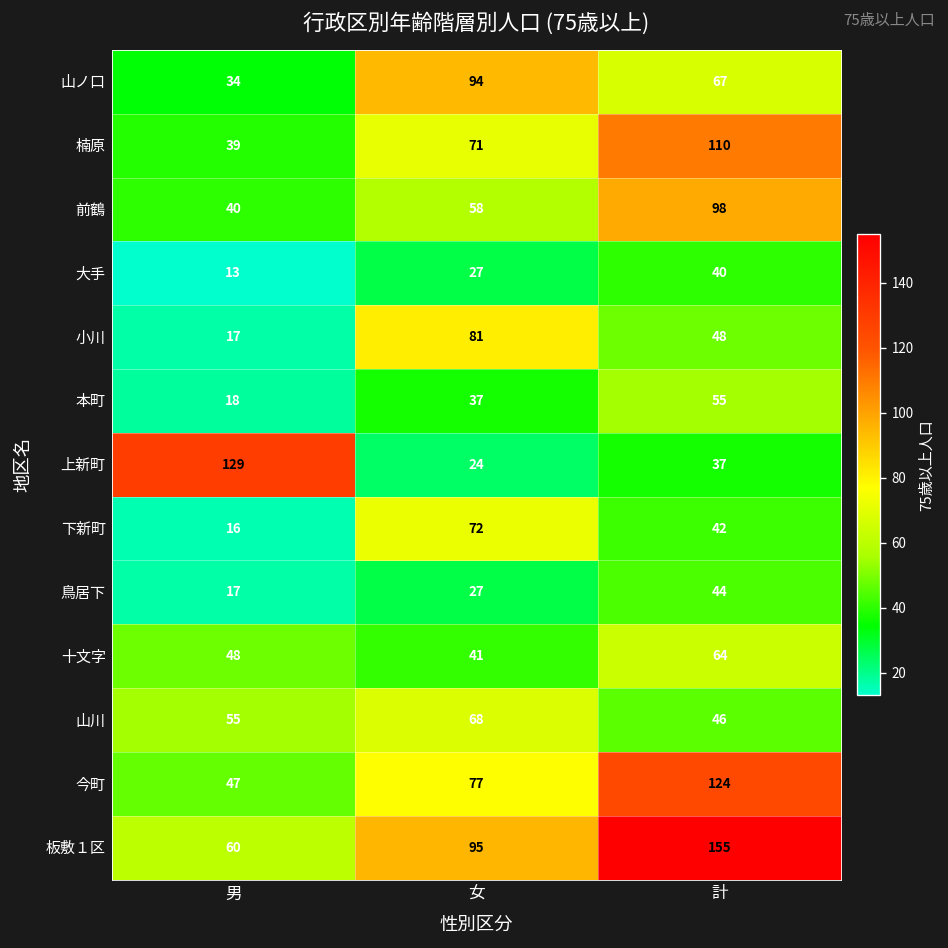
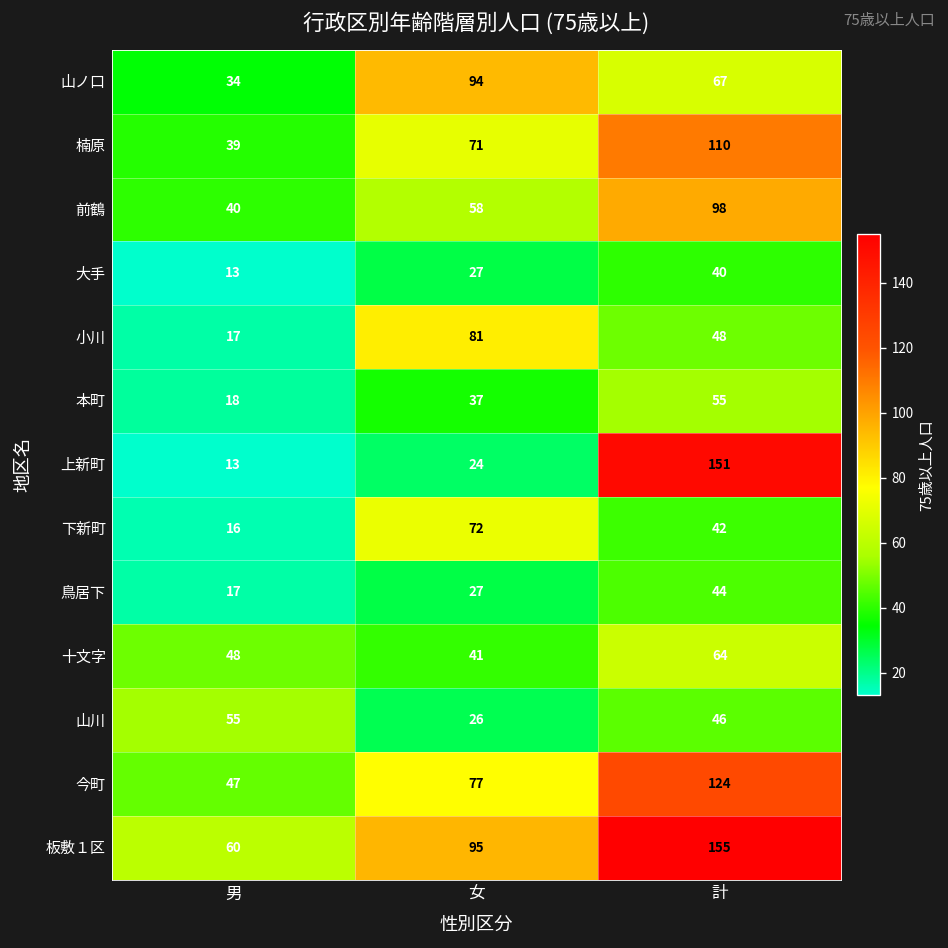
  {
    "山ノ口": {
      "男": 34,
      "女": 94,
      "計": 67
    },
    "楠原": {
      "男": 39,
      "女": 71,
      "計": 110
    },
    "前鶴": {
      "男": 40,
      "女": 58,
      "計": 98
    },
    "大手": {
      "男": 13,
      "女": 27,
      "計": 40
    },
    "小川": {
      "男": 17,
      "女": 81,
      "計": 48
    },
    "本町": {
      "男": 18,
      "女": 37,
      "計": 55
    },
    "上新町": {
-     "男": 129,
+     "男": 13,
      "女": 24,
-     "計": 37
+     "計": 151
    },
    "下新町": {
      "男": 16,
      "女": 72,
      "計": 42
    },
    "鳥居下": {
      "男": 17,
      "女": 27,
      "計": 44
    },
    "十文字": {
      "男": 48,
      "女": 41,
      "計": 64
    },
    "山川": {
      "男": 55,
-     "女": 68,
+     "女": 26,
      "計": 46
    },
    "今町": {
      "男": 47,
      "女": 77,
      "計": 124
    },
    "板敷１区": {
      "男": 60,
      "女": 95,
      "計": 155
    }
  }
